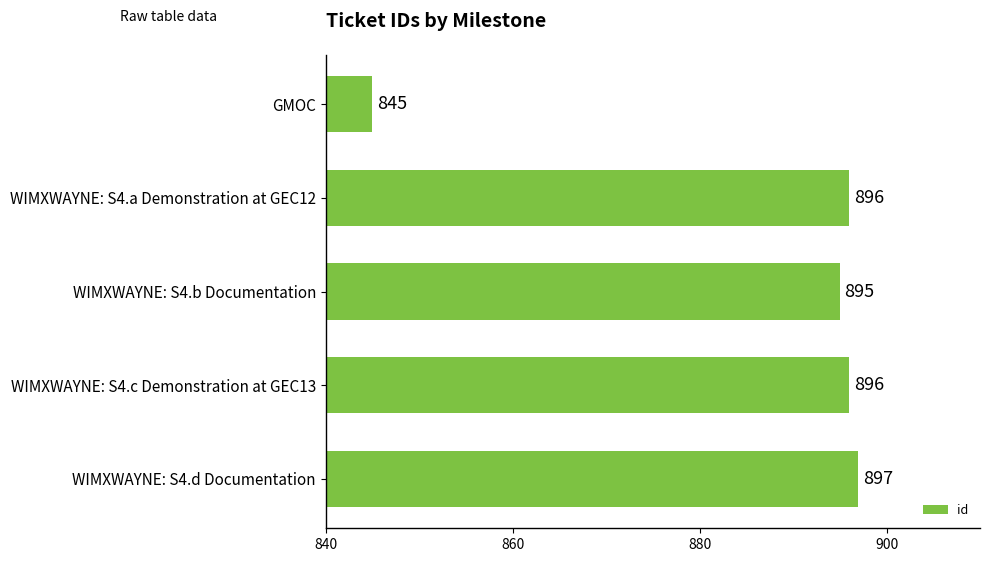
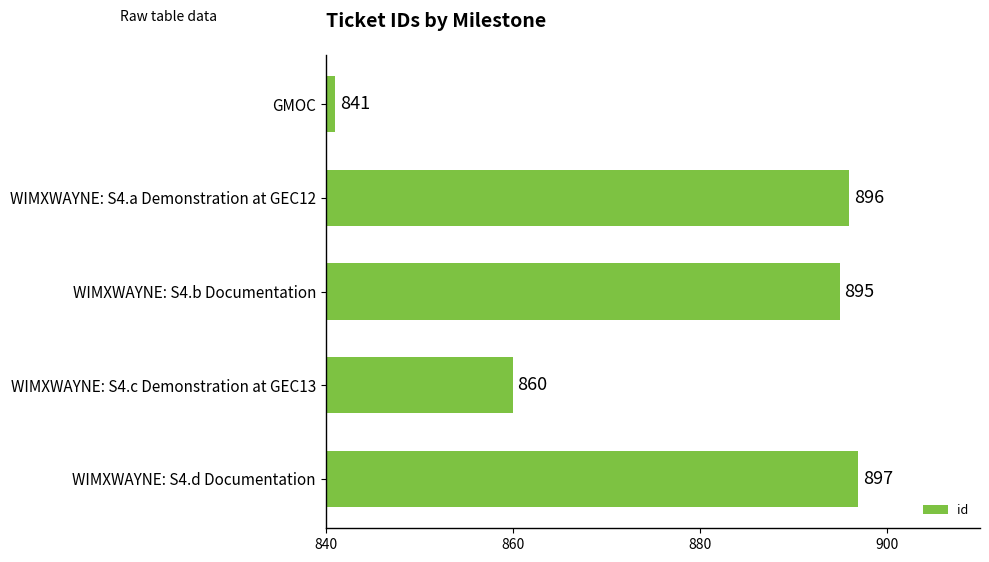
  {
-   "GMOC": 845,
+   "GMOC": 841,
    "WIMXWAYNE: S4.a Demonstration at GEC12": 896,
    "WIMXWAYNE: S4.b Documentation": 895,
-   "WIMXWAYNE: S4.c Demonstration at GEC13": 896,
+   "WIMXWAYNE: S4.c Demonstration at GEC13": 860,
    "WIMXWAYNE: S4.d Documentation": 897
  }
